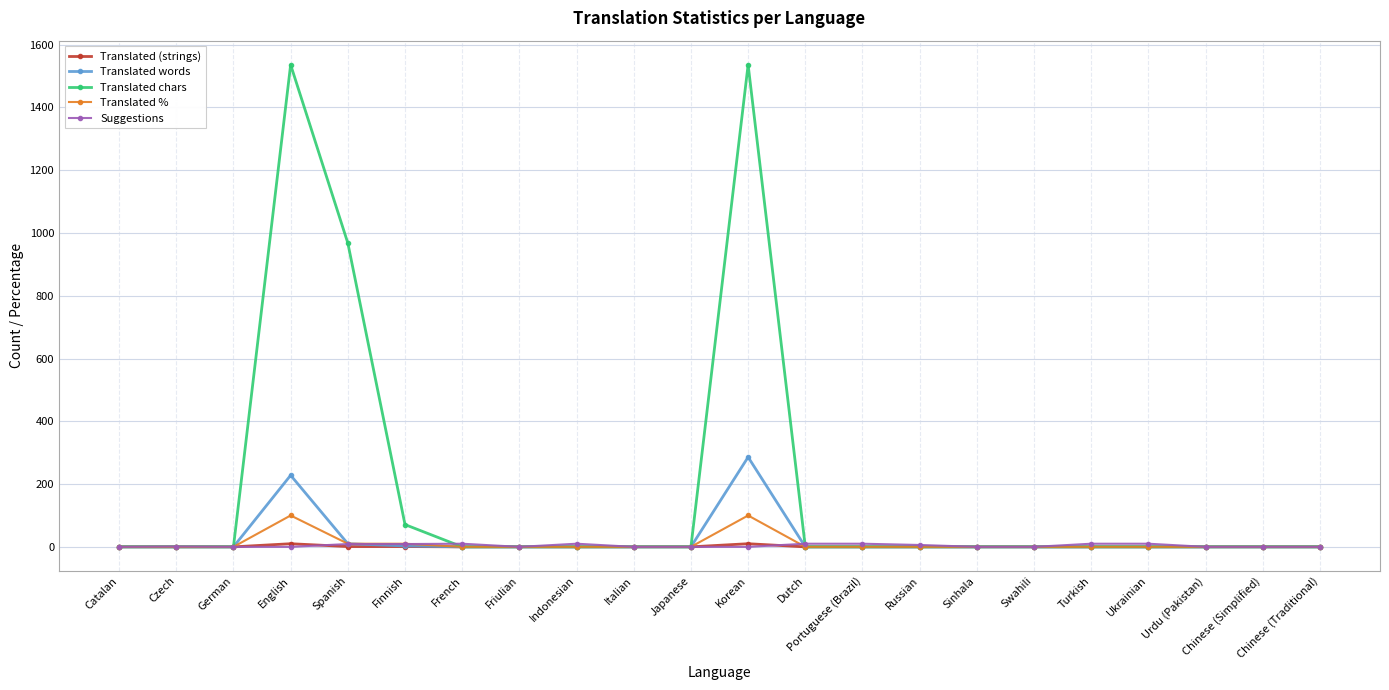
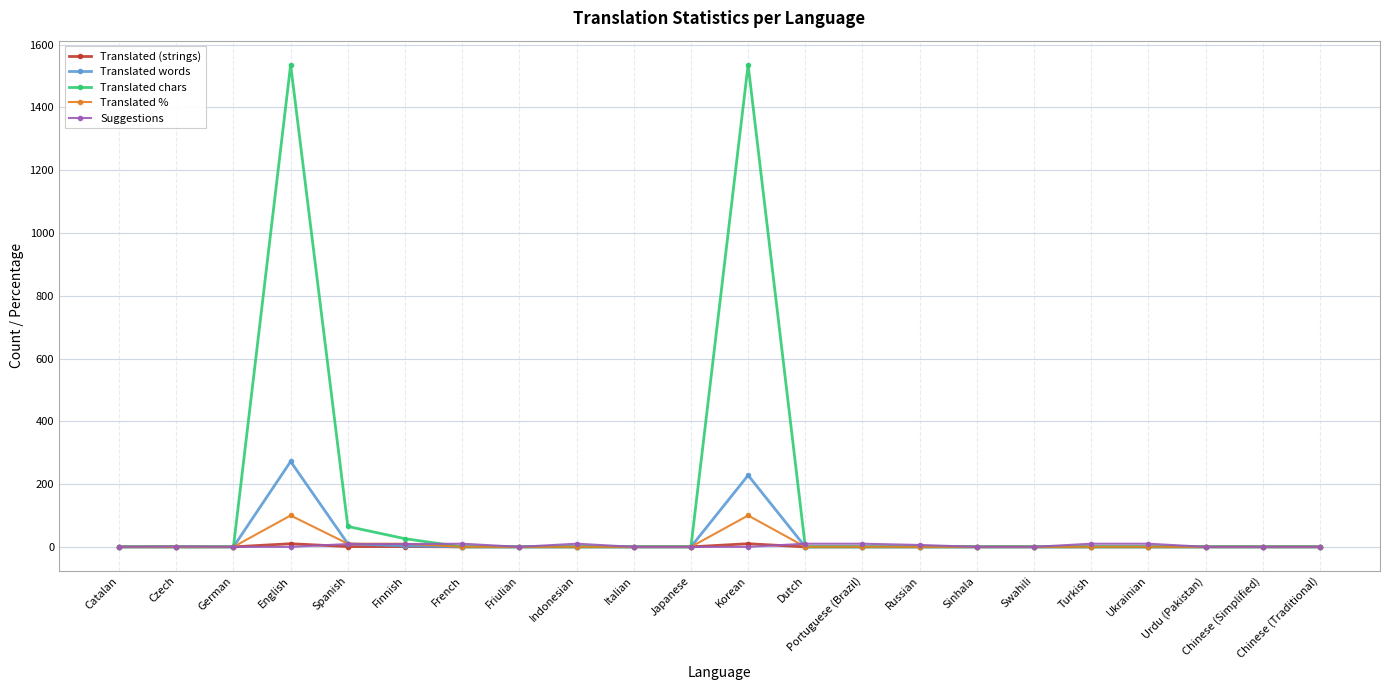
  {
    "Translated (strings)": {
      "English": 10,
      "Korean": 10
    },
    "Translated words": {
-     "English": 230,
-     "Korean": 290
+     "English": 270,
+     "Korean": 230
    },
    "Translated chars": {
      "English": 1540,
-     "Spanish": 970,
-     "Finnish": 70,
+     "Spanish": 70,
+     "Finnish": 30,
      "Korean": 1540
    },
    "Translated %": {
      "English": 100,
      "Korean": 100
    },
    "Suggestions": {
      "English": 0,
      "French": 10,
      "Indonesian": 10,
      "Korean": 0,
      "Dutch": 10,
      "Portuguese (Brazil)": 10,
      "Turkish": 10,
      "Ukrainian": 10
    }
  }
